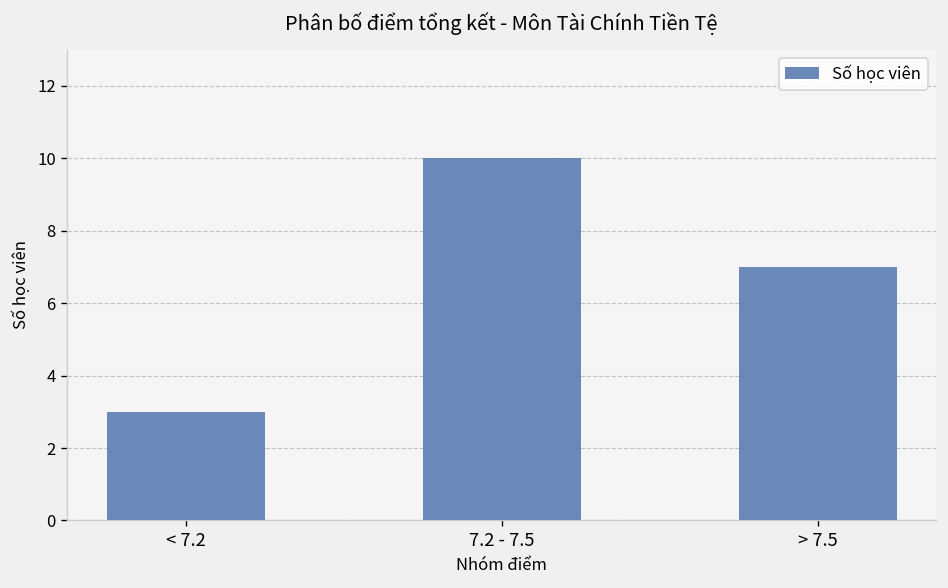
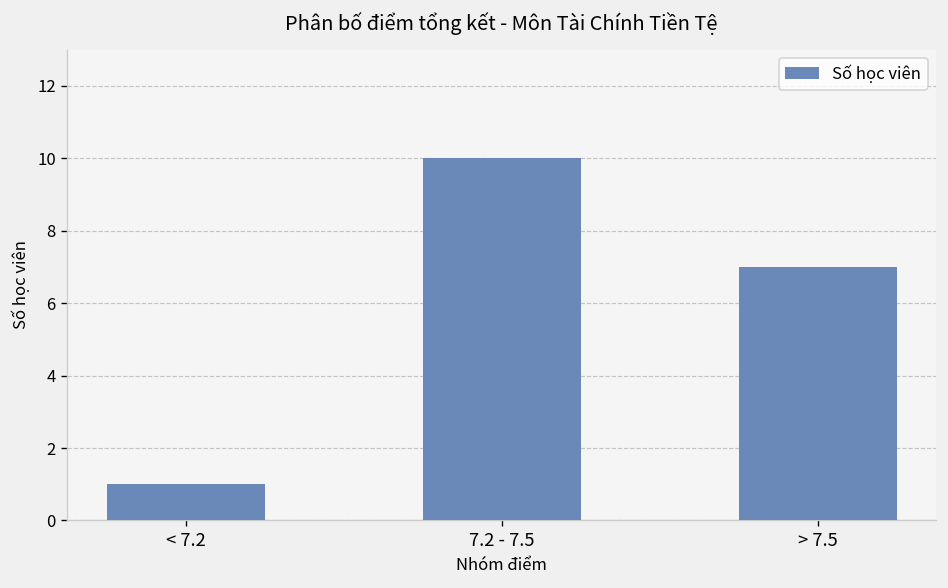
  {
-   "< 7.2": 3,
+   "< 7.2": 1,
    "7.2 - 7.5": 10,
    "> 7.5": 7
  }
